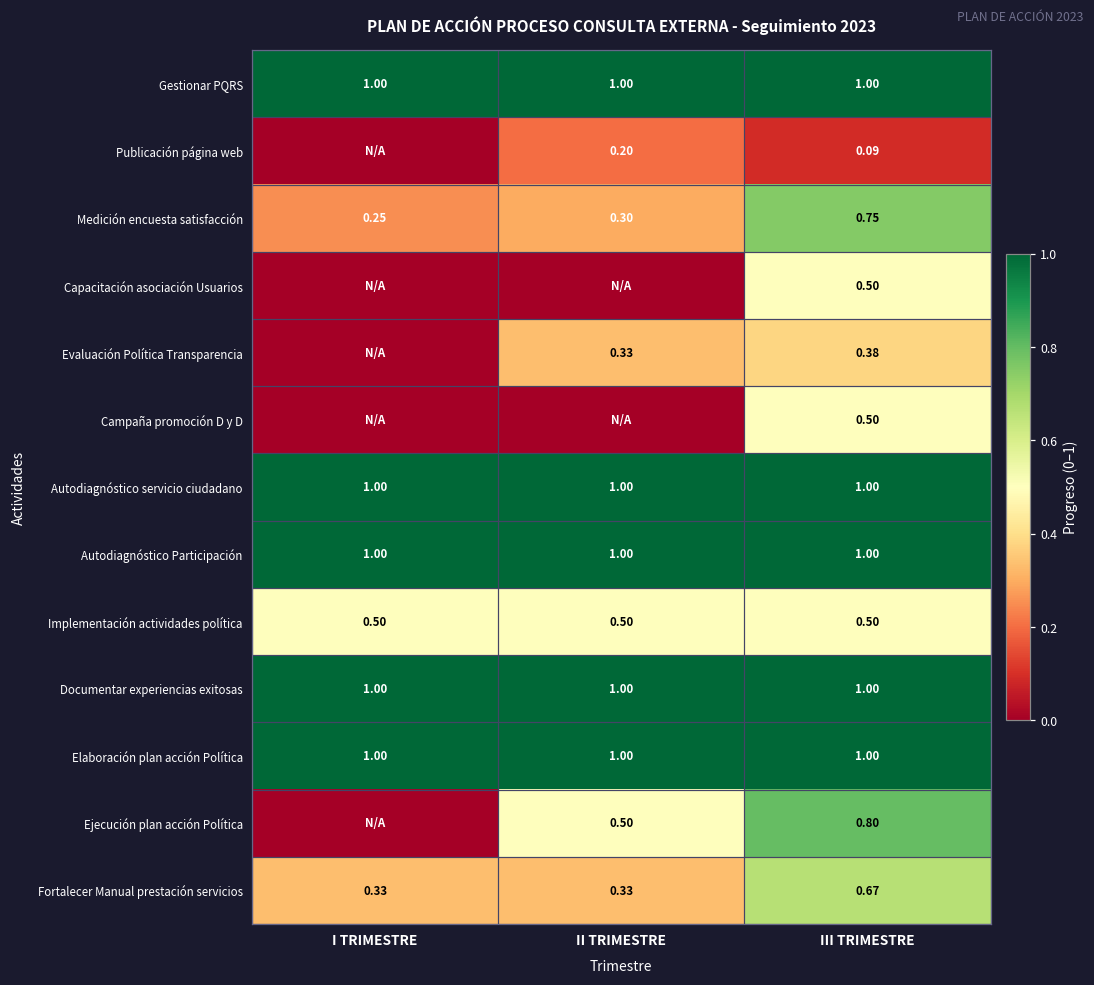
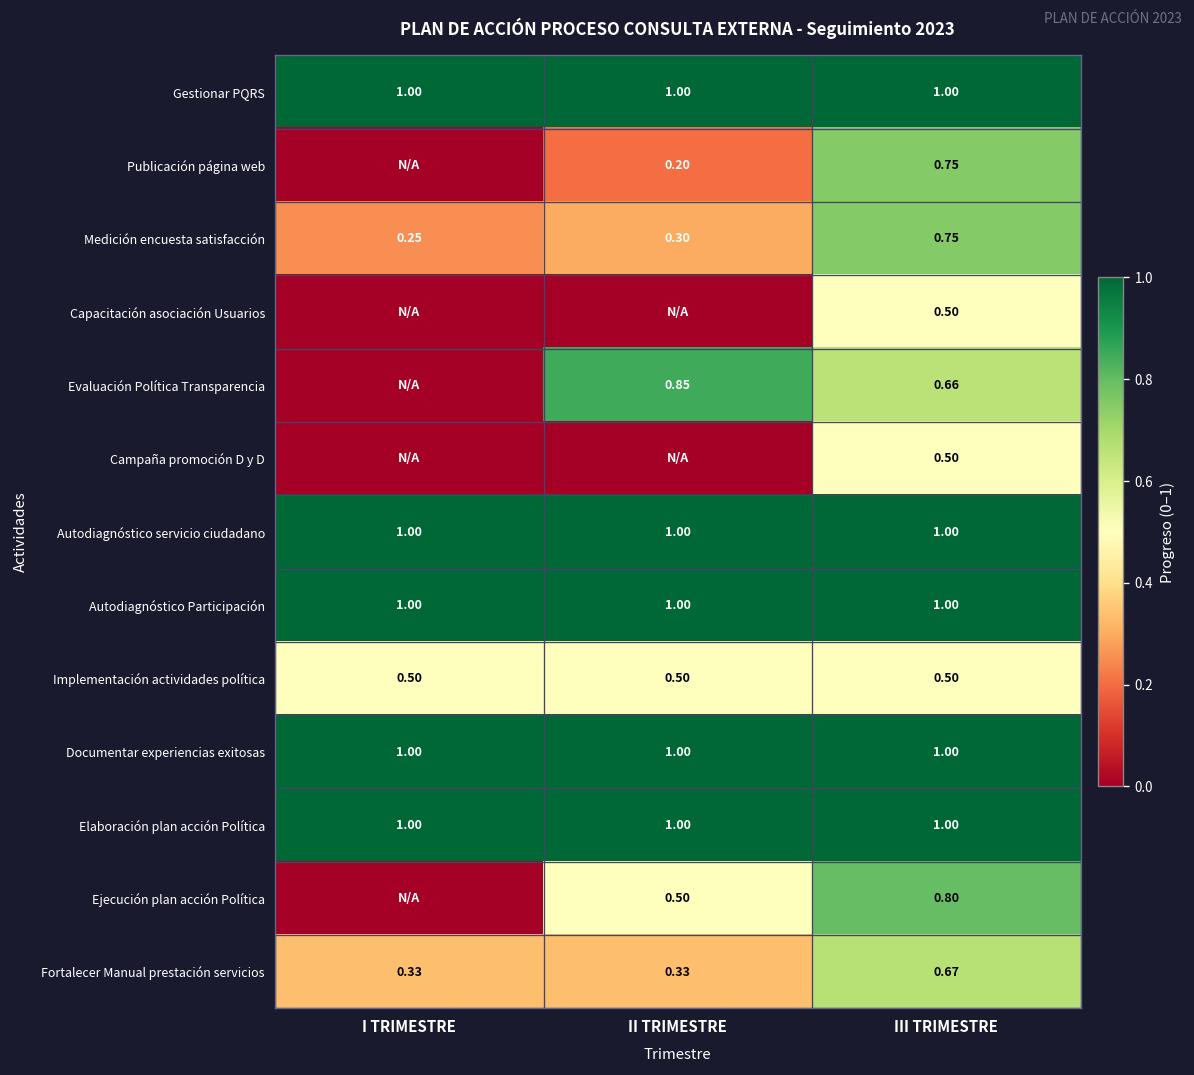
  {
    "Gestionar PQRS": {
      "I TRIMESTRE": 1.00,
      "II TRIMESTRE": 1.00,
      "III TRIMESTRE": 1.00
    },
    "Publicación página web": {
      "II TRIMESTRE": 0.20,
-     "III TRIMESTRE": 0.09
+     "III TRIMESTRE": 0.75
    },
    "Medición encuesta satisfacción": {
      "I TRIMESTRE": 0.25,
      "II TRIMESTRE": 0.30,
      "III TRIMESTRE": 0.75
    },
    "Capacitación asociación Usuarios": {
      "III TRIMESTRE": 0.50
    },
    "Evaluación Política Transparencia": {
-     "II TRIMESTRE": 0.33,
-     "III TRIMESTRE": 0.38
+     "II TRIMESTRE": 0.85,
+     "III TRIMESTRE": 0.66
    },
    "Campaña promoción D y D": {
      "III TRIMESTRE": 0.50
    },
    "Autodiagnóstico servicio ciudadano": {
      "I TRIMESTRE": 1.00,
      "II TRIMESTRE": 1.00,
      "III TRIMESTRE": 1.00
    },
    "Autodiagnóstico Participación": {
      "I TRIMESTRE": 1.00,
      "II TRIMESTRE": 1.00,
      "III TRIMESTRE": 1.00
    },
    "Implementación actividades política": {
      "I TRIMESTRE": 0.50,
      "II TRIMESTRE": 0.50,
      "III TRIMESTRE": 0.50
    },
    "Documentar experiencias exitosas": {
      "I TRIMESTRE": 1.00,
      "II TRIMESTRE": 1.00,
      "III TRIMESTRE": 1.00
    },
    "Elaboración plan acción Política": {
      "I TRIMESTRE": 1.00,
      "II TRIMESTRE": 1.00,
      "III TRIMESTRE": 1.00
    },
    "Ejecución plan acción Política": {
      "II TRIMESTRE": 0.50,
      "III TRIMESTRE": 0.80
    },
    "Fortalecer Manual prestación servicios": {
      "I TRIMESTRE": 0.33,
      "II TRIMESTRE": 0.33,
      "III TRIMESTRE": 0.67
    }
  }
